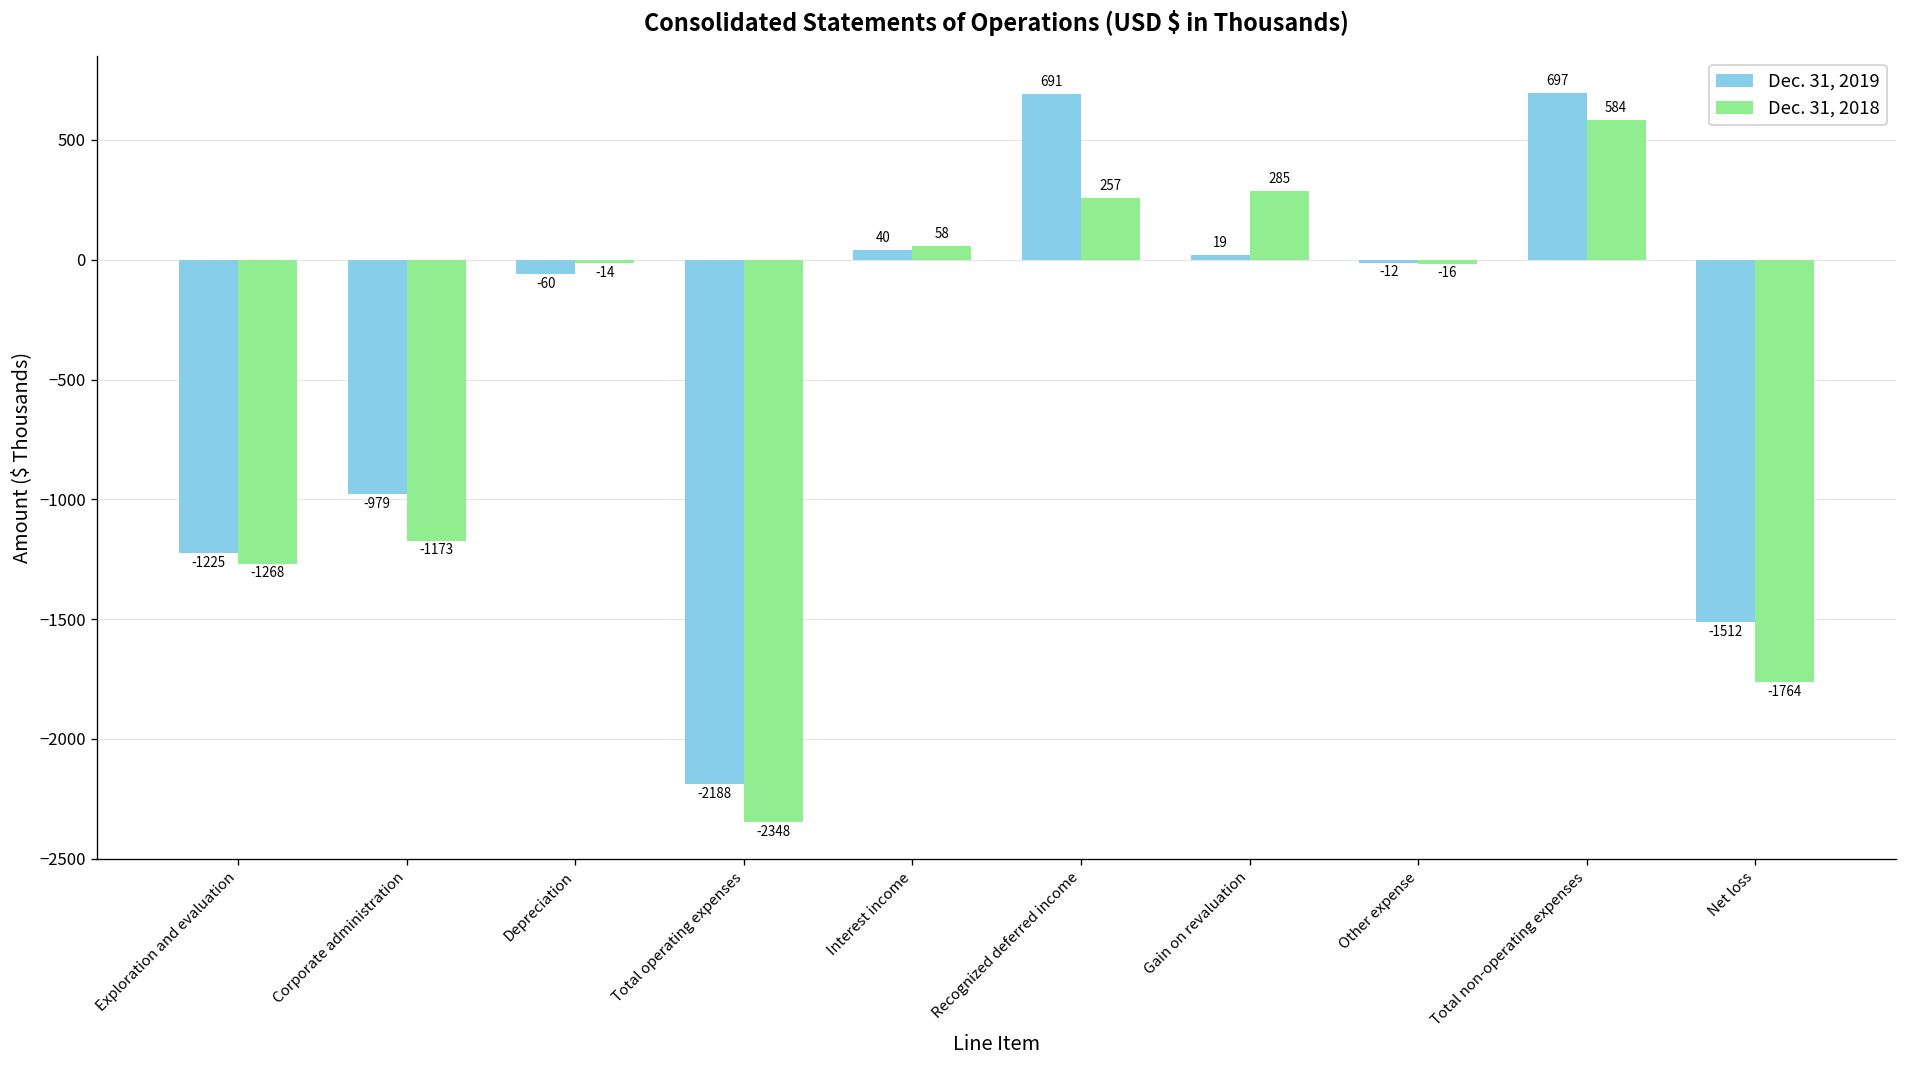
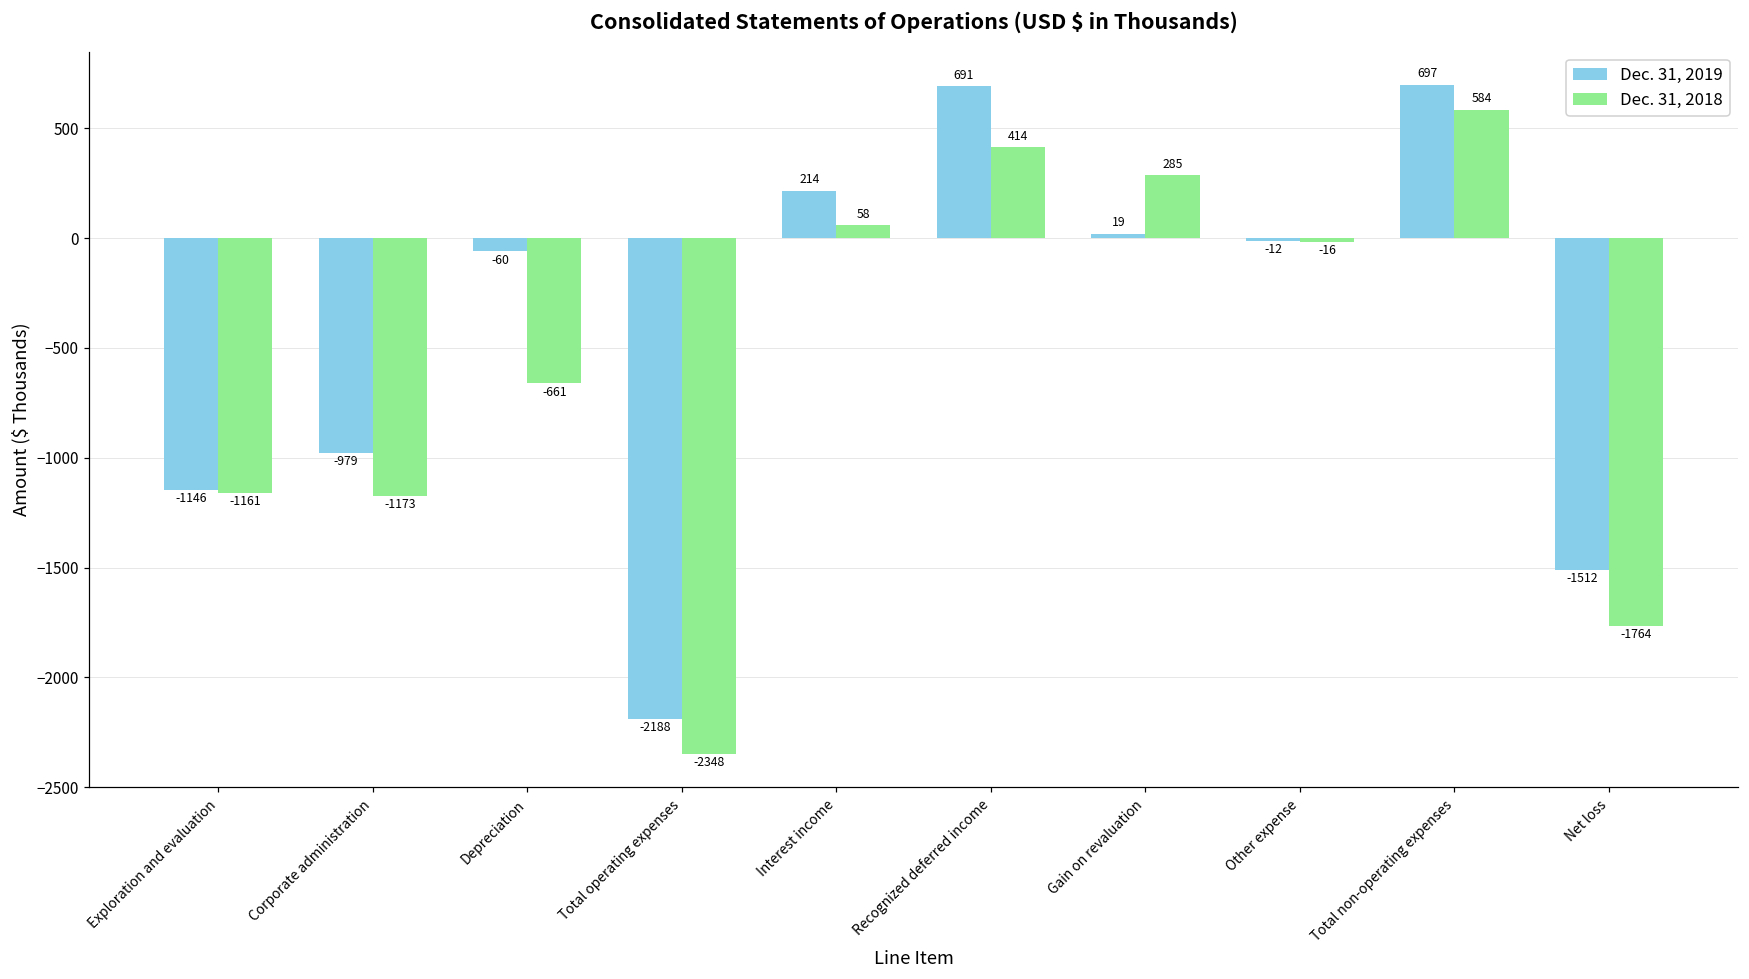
  {
    "Dec. 31, 2019": {
-     "Exploration and evaluation": -1225,
+     "Exploration and evaluation": -1146,
      "Corporate administration": -979,
      "Depreciation": -60,
      "Total operating expenses": -2188,
-     "Interest income": 40,
+     "Interest income": 214,
      "Recognized deferred income": 691,
      "Gain on revaluation": 19,
      "Other expense": -12,
      "Total non-operating expenses": 697,
      "Net loss": -1512
    },
    "Dec. 31, 2018": {
-     "Exploration and evaluation": -1268,
+     "Exploration and evaluation": -1161,
      "Corporate administration": -1173,
-     "Depreciation": -14,
+     "Depreciation": -661,
      "Total operating expenses": -2348,
      "Interest income": 58,
-     "Recognized deferred income": 257,
+     "Recognized deferred income": 414,
      "Gain on revaluation": 285,
      "Other expense": -16,
      "Total non-operating expenses": 584,
      "Net loss": -1764
    }
  }
